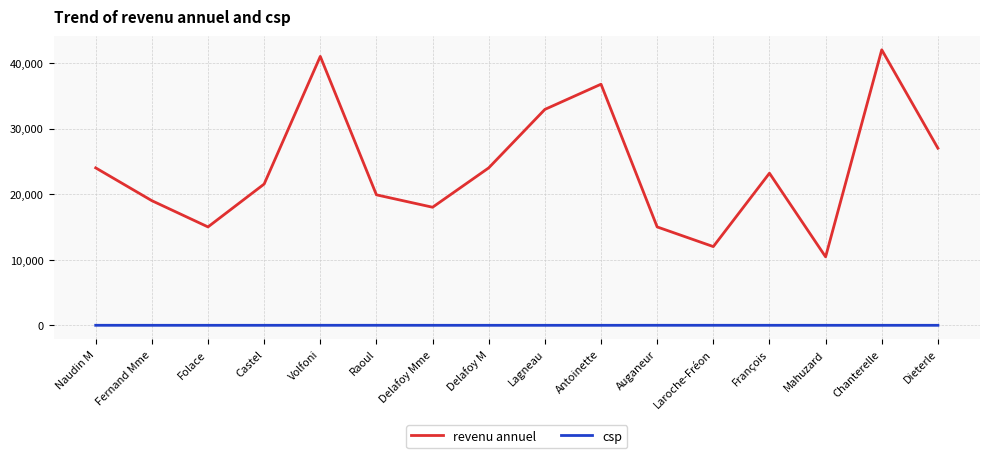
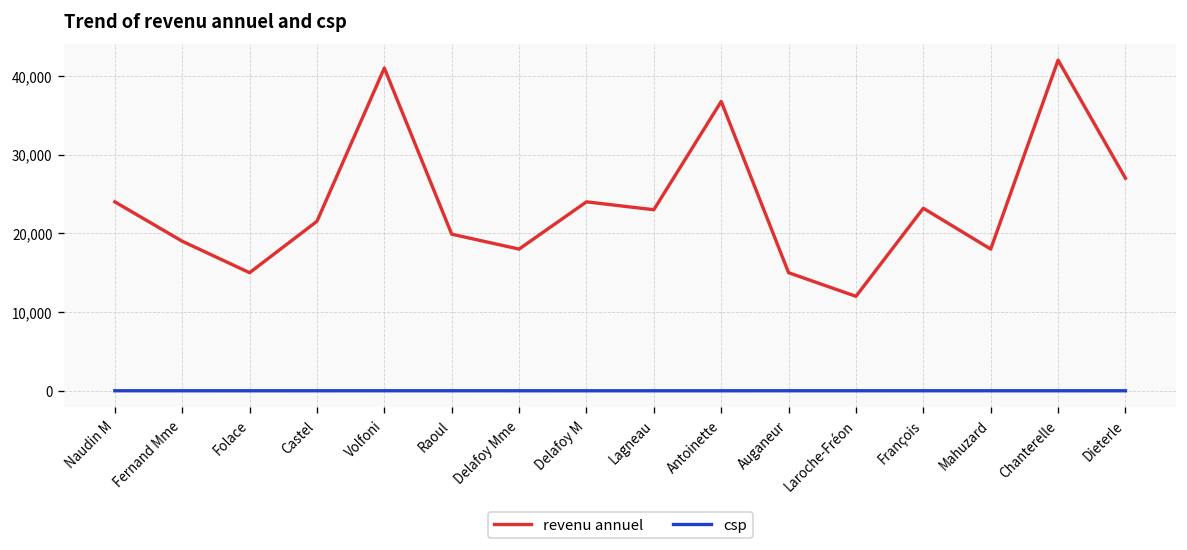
  {
    "revenu annuel": {
      "Naudin M": "24,000",
      "Fernand Mme": "19,000",
      "Folace": "15,000",
      "Castel": "22,000",
      "Volfoni": "41,000",
      "Raoul": "20,000",
      "Delafoy Mme": "18,000",
      "Delafoy M": "24,000",
-     "Lagneau": "33,000",
+     "Lagneau": "23,000",
      "Antoinette": "37,000",
      "Auganeur": "15,000",
      "Laroche-Fréon": "12,000",
      "François": "23,000",
-     "Mahuzard": "10,000",
+     "Mahuzard": "18,000",
      "Chanterelle": "42,000",
      "Dieterle": "27,000"
    },
    "csp": {
      "Naudin M": "0",
      "Fernand Mme": "0",
      "Folace": "0",
      "Castel": "0",
      "Volfoni": "0",
      "Raoul": "0",
      "Delafoy Mme": "0",
      "Delafoy M": "0",
      "Lagneau": "0",
      "Antoinette": "0",
      "Auganeur": "0",
      "Laroche-Fréon": "0",
      "François": "0",
      "Mahuzard": "0",
      "Chanterelle": "0",
      "Dieterle": "0"
    }
  }
